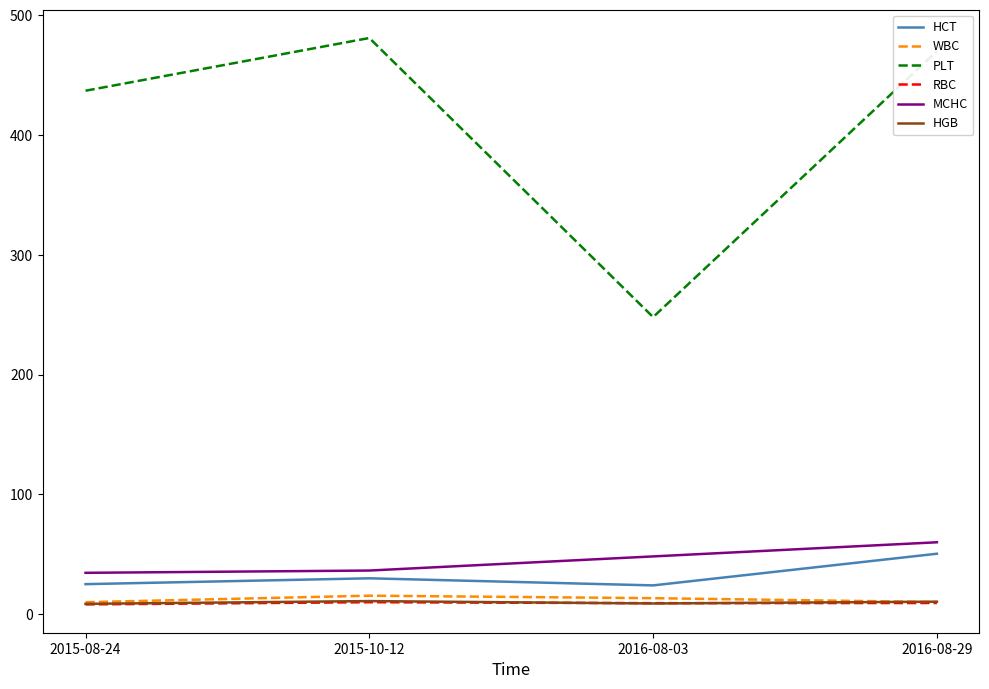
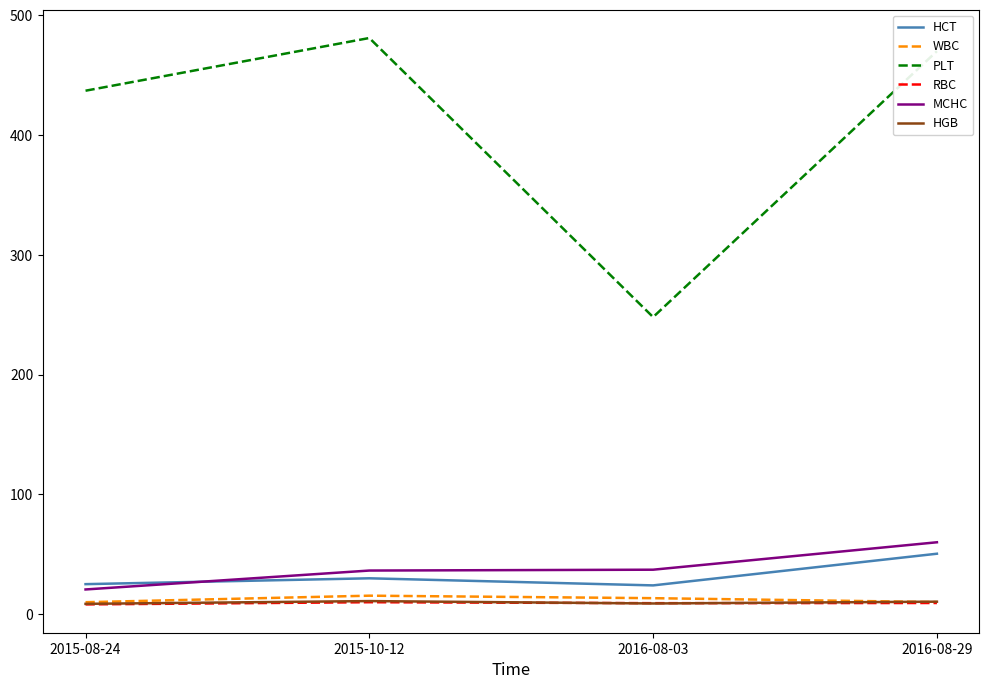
  {
    "HCT": {
      "2015-08-24": 25,
      "2015-10-12": 30,
      "2016-08-03": 24,
      "2016-08-29": 50
    },
    "WBC": {
      "2015-10-12": 15,
      "2016-08-03": 13
    },
    "PLT": {
      "2015-08-24": 437,
      "2015-10-12": 481,
      "2016-08-03": 248
    },
    "MCHC": {
-     "2015-08-24": 35,
+     "2015-08-24": 21,
      "2015-10-12": 36,
-     "2016-08-03": 48,
+     "2016-08-03": 37,
      "2016-08-29": 60
    }
  }
